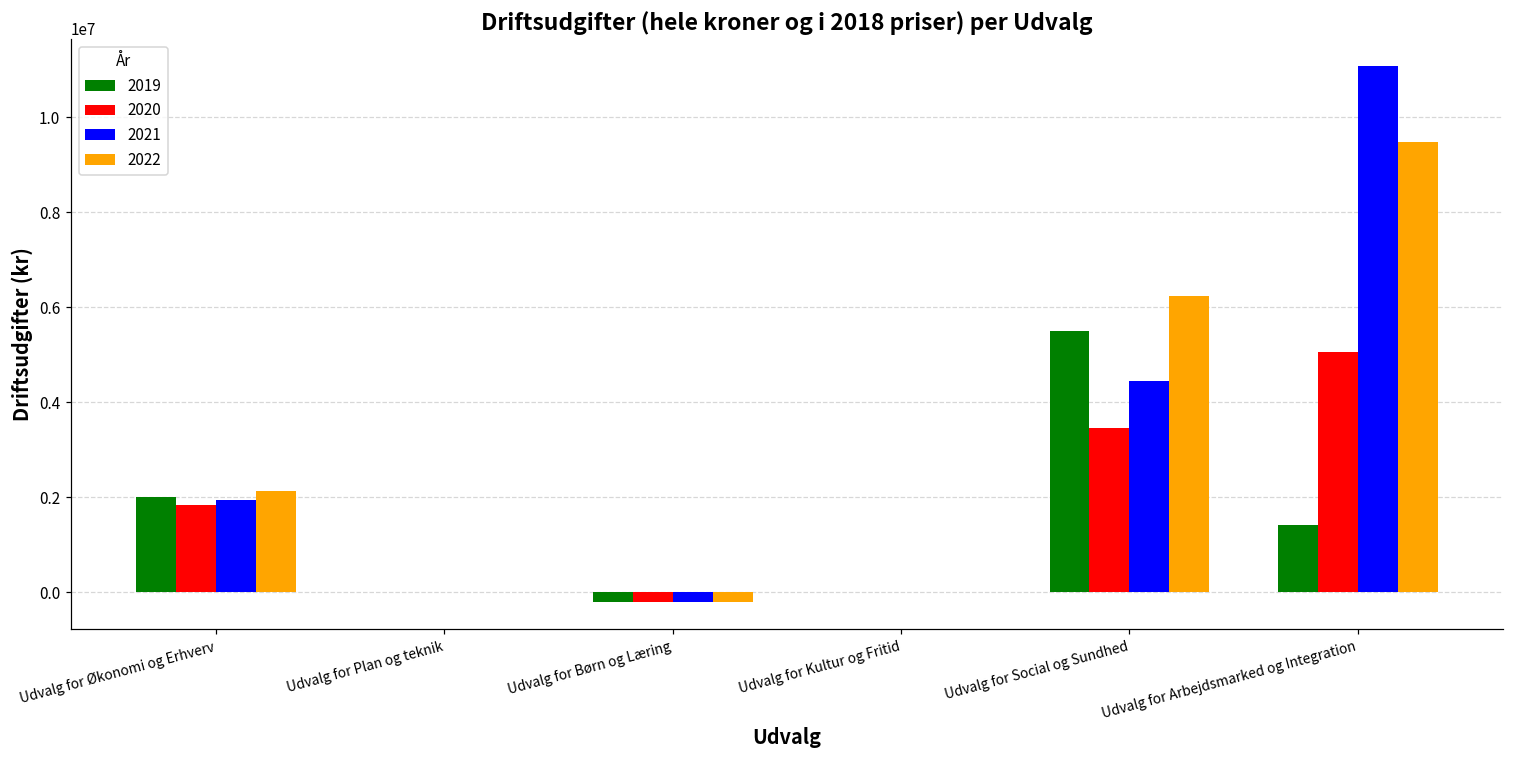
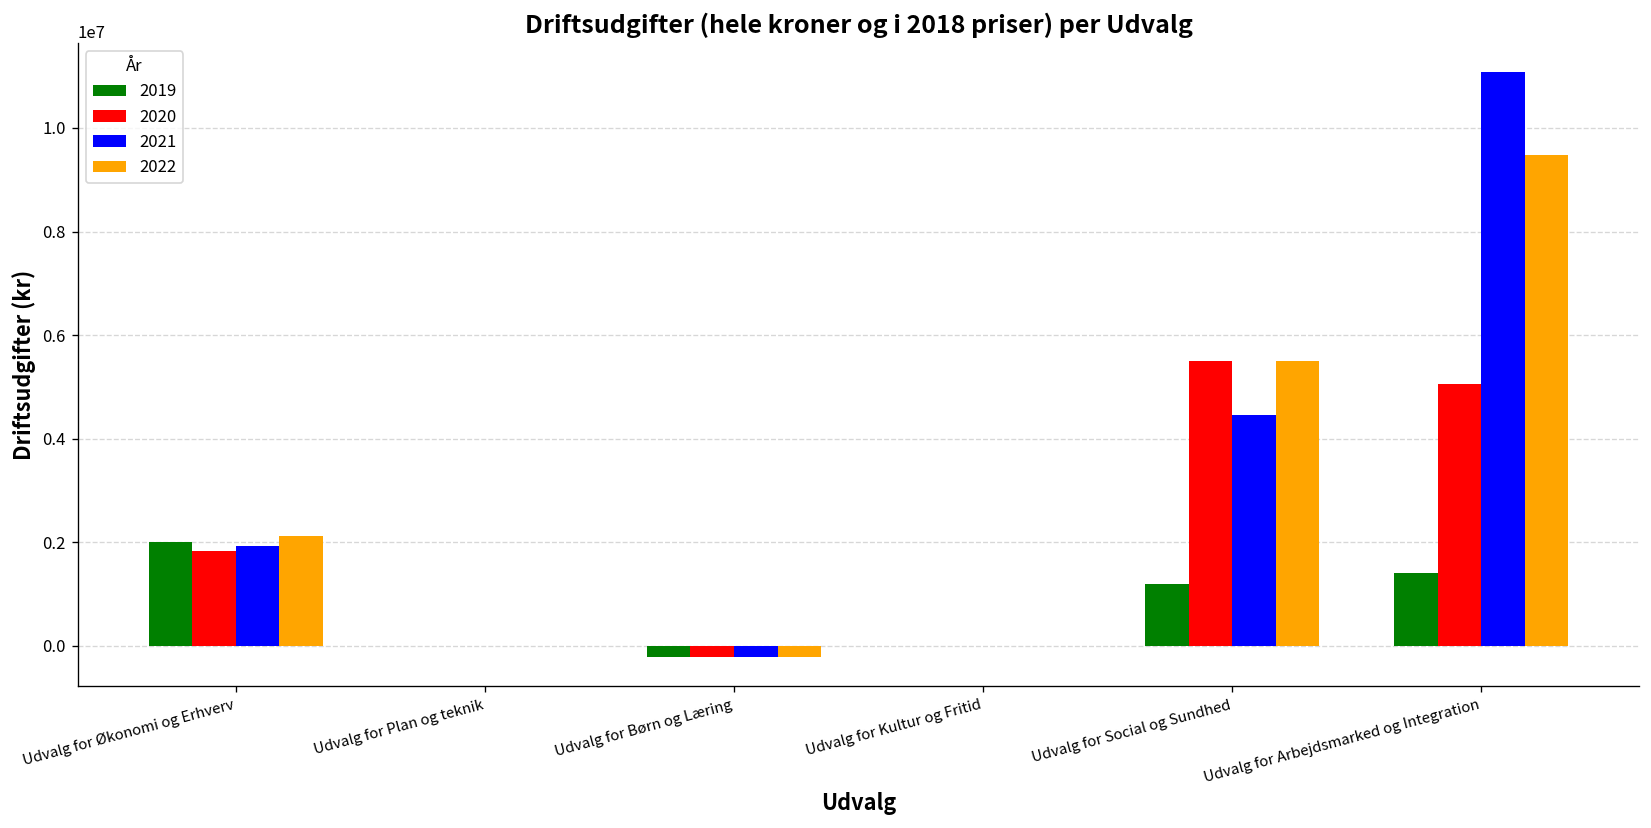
  {
    "2019": {
      "Udvalg for Økonomi og Erhverv": 2000000,
      "Udvalg for Plan og teknik": 0,
      "Udvalg for Børn og Læring": -200000,
      "Udvalg for Kultur og Fritid": 0,
-     "Udvalg for Social og Sundhed": 5500000,
+     "Udvalg for Social og Sundhed": 1200000,
      "Udvalg for Arbejdsmarked og Integration": 1400000
    },
    "2020": {
      "Udvalg for Økonomi og Erhverv": 1800000,
      "Udvalg for Plan og teknik": 0,
      "Udvalg for Børn og Læring": -200000,
      "Udvalg for Kultur og Fritid": 0,
-     "Udvalg for Social og Sundhed": 3400000,
+     "Udvalg for Social og Sundhed": 5500000,
      "Udvalg for Arbejdsmarked og Integration": 5100000
    },
    "2021": {
      "Udvalg for Økonomi og Erhverv": 1900000,
      "Udvalg for Plan og teknik": 0,
      "Udvalg for Børn og Læring": -200000,
      "Udvalg for Kultur og Fritid": 0,
      "Udvalg for Social og Sundhed": 4500000,
      "Udvalg for Arbejdsmarked og Integration": 11100000
    },
    "2022": {
      "Udvalg for Økonomi og Erhverv": 2100000,
      "Udvalg for Plan og teknik": 0,
      "Udvalg for Børn og Læring": -200000,
      "Udvalg for Kultur og Fritid": 0,
-     "Udvalg for Social og Sundhed": 6200000,
+     "Udvalg for Social og Sundhed": 5500000,
      "Udvalg for Arbejdsmarked og Integration": 9500000
    }
  }
